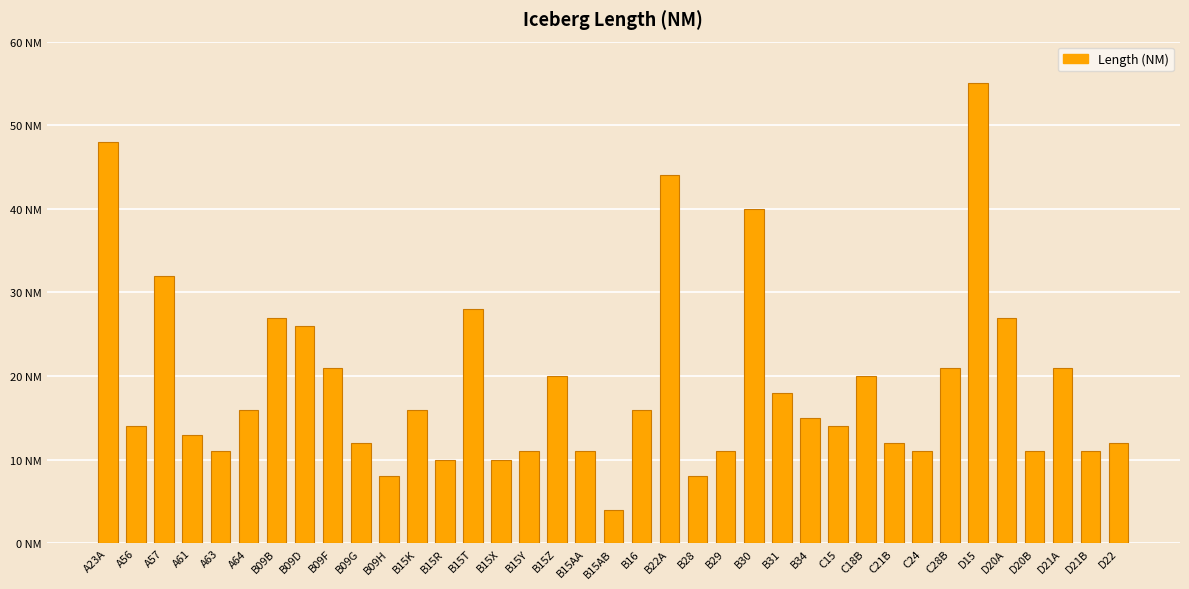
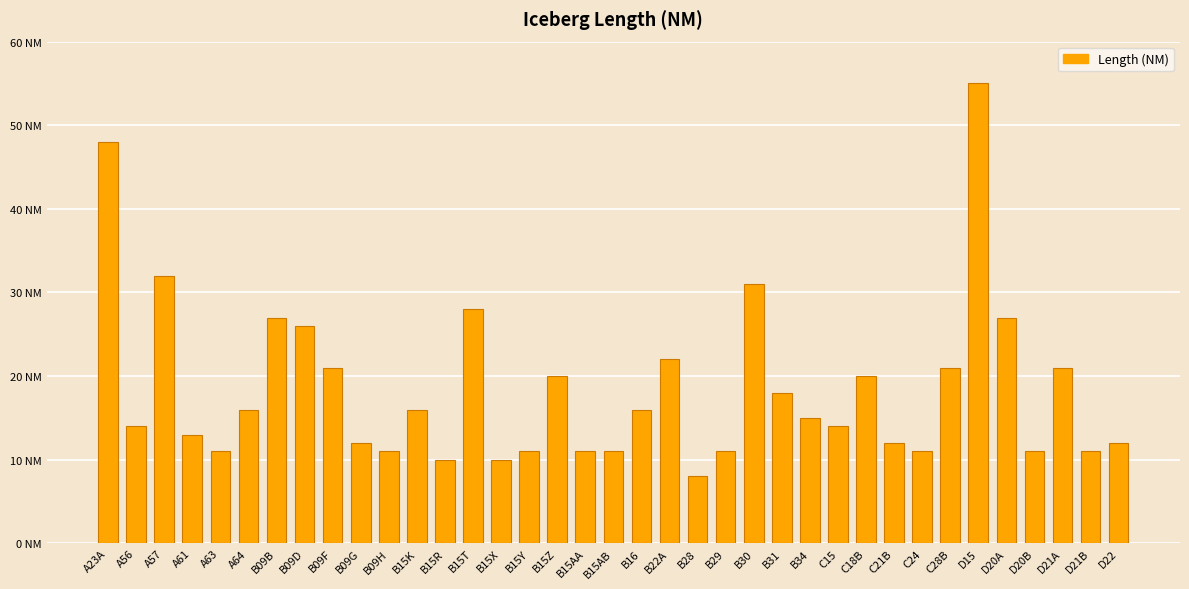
  {
    "A23A": "48 NM",
    "A56": "14 NM",
    "A57": "32 NM",
    "A61": "13 NM",
    "A63": "11 NM",
    "A64": "16 NM",
    "B09B": "27 NM",
    "B09D": "26 NM",
    "B09F": "21 NM",
    "B09G": "12 NM",
-   "B09H": "8 NM",
+   "B09H": "11 NM",
    "B15K": "16 NM",
    "B15R": "10 NM",
    "B15T": "28 NM",
    "B15X": "10 NM",
    "B15Y": "11 NM",
    "B15Z": "20 NM",
    "B15AA": "11 NM",
-   "B15AB": "4 NM",
+   "B15AB": "11 NM",
    "B16": "16 NM",
-   "B22A": "44 NM",
+   "B22A": "22 NM",
    "B28": "8 NM",
    "B29": "11 NM",
-   "B30": "40 NM",
+   "B30": "31 NM",
    "B31": "18 NM",
    "B34": "15 NM",
    "C15": "14 NM",
    "C18B": "20 NM",
    "C21B": "12 NM",
    "C24": "11 NM",
    "C28B": "21 NM",
    "D15": "55 NM",
    "D20A": "27 NM",
    "D20B": "11 NM",
    "D21A": "21 NM",
    "D21B": "11 NM",
    "D22": "12 NM"
  }
